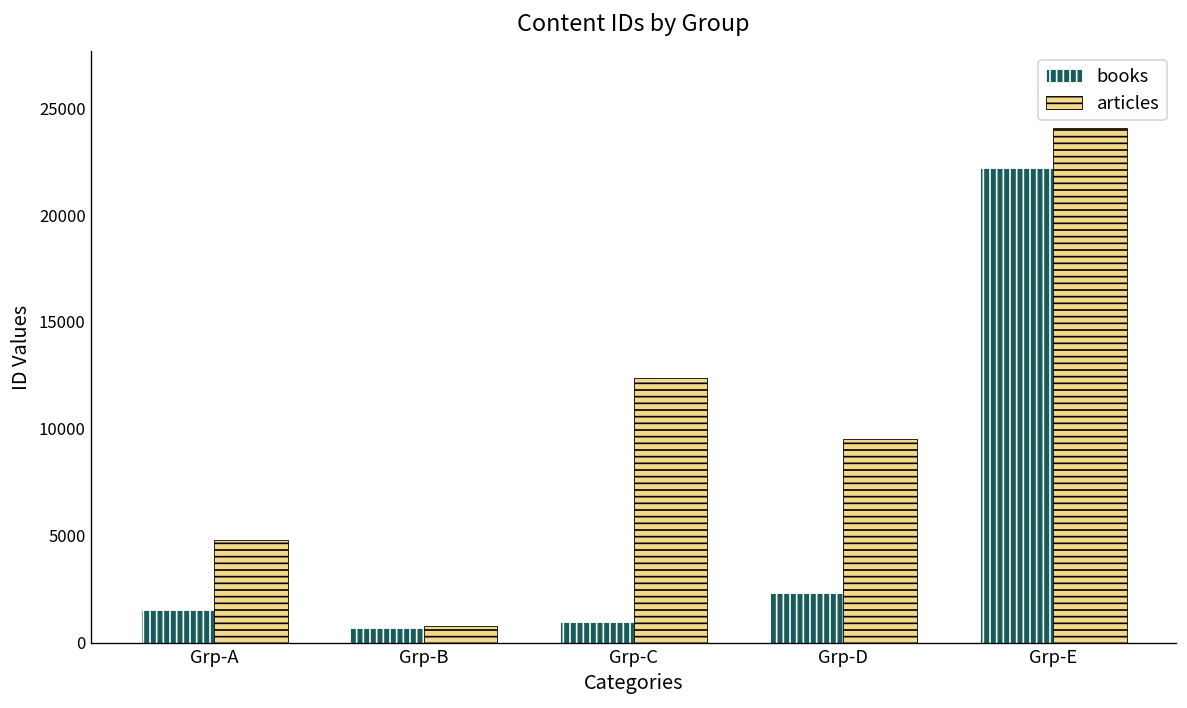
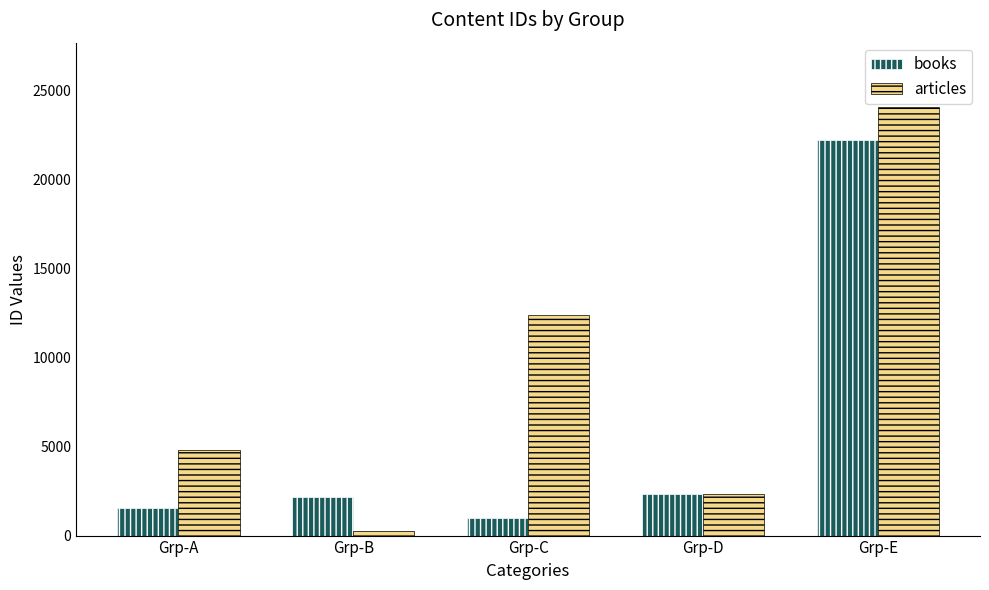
  {
    "books": {
      "Grp-A": 1500,
-     "Grp-B": 700,
+     "Grp-B": 2200,
      "Grp-C": 1000,
      "Grp-D": 2300,
      "Grp-E": 22200
    },
    "articles": {
      "Grp-A": 4800,
-     "Grp-B": 800,
+     "Grp-B": 300,
      "Grp-C": 12400,
-     "Grp-D": 9500,
+     "Grp-D": 2300,
      "Grp-E": 24100
    }
  }
